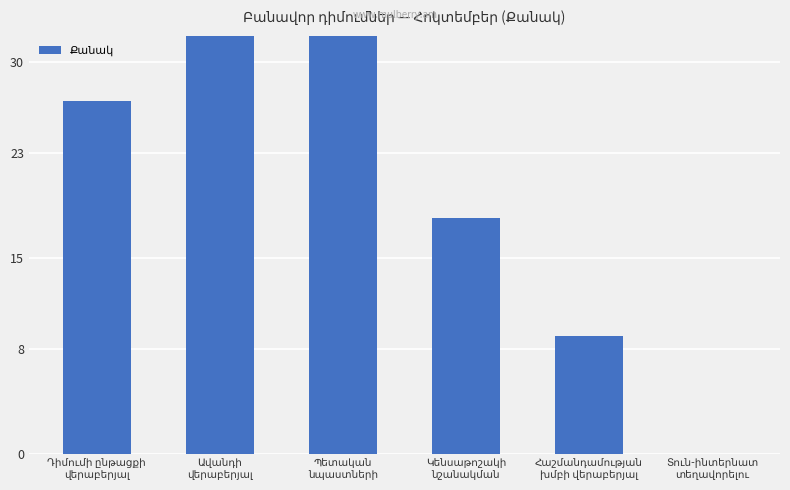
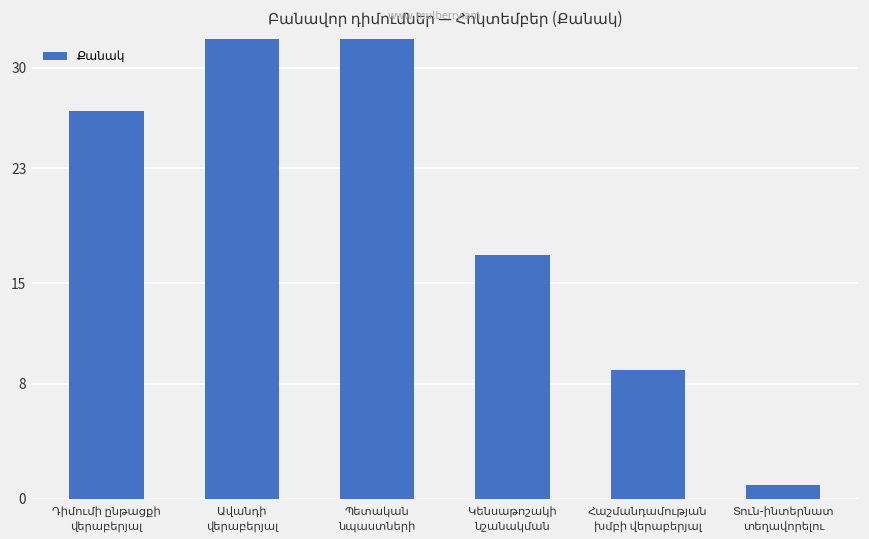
  {
    "Դիմումի ընթացքի վերաբերյալ": 27,
-   "Կենսաթոշակի նշանակման": 18,
+   "Կենսաթոշակի նշանակման": 17,
    "Հաշմանդամության խմբի վերաբերյալ": 9,
-   "Տուն-ինտերնատ տեղավորելու": 0
+   "Տուն-ինտերնատ տեղավորելու": 1
  }
